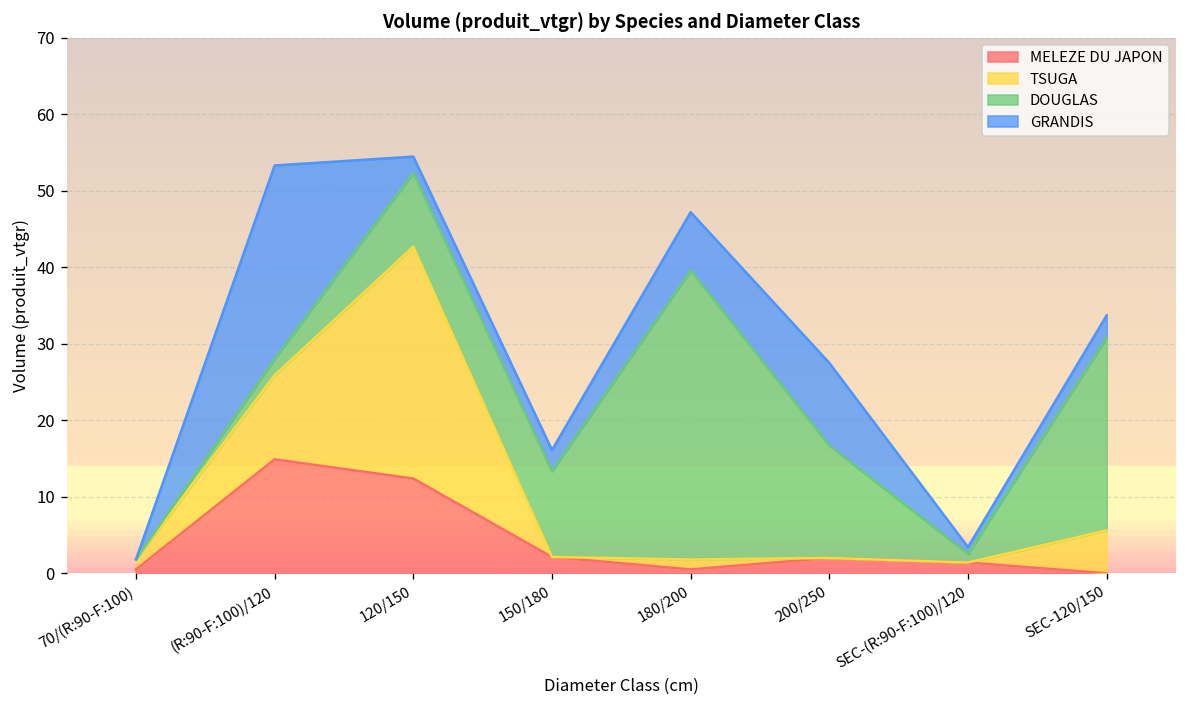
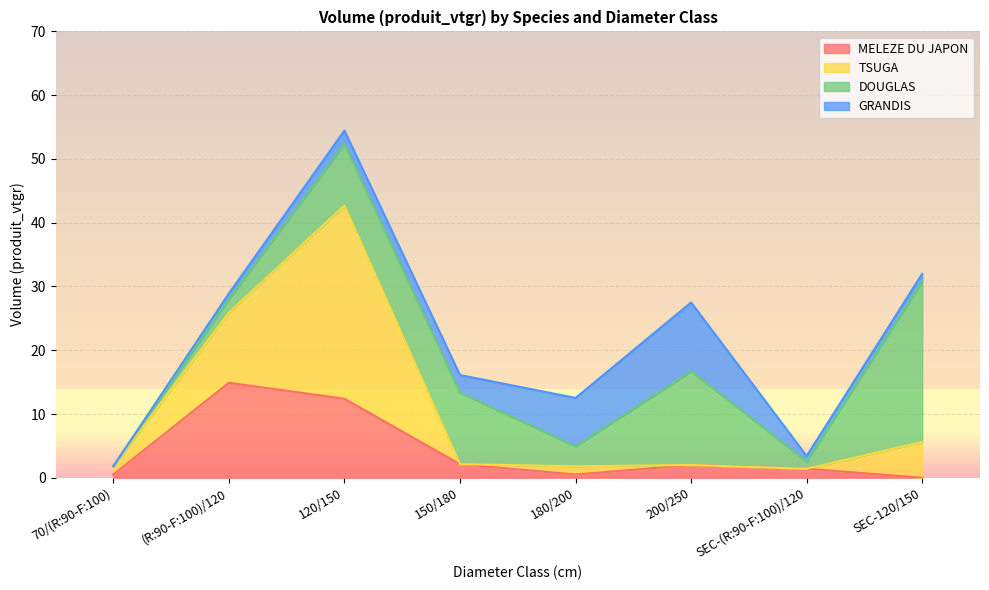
  {
    "MELEZE DU JAPON": {
      "70/(R:90-F:100)": 1,
      "(R:90-F:100)/120": 15,
      "120/150": 12,
      "180/200": 1,
      "SEC-120/150": 0
    },
    "TSUGA": {
      "(R:90-F:100)/120": 11,
      "120/150": 30,
      "180/200": 1,
      "SEC-120/150": 6
    },
    "DOUGLAS": {
      "(R:90-F:100)/120": 2,
      "120/150": 10,
      "150/180": 11,
-     "180/200": 38,
+     "180/200": 3,
      "200/250": 15,
      "SEC-(R:90-F:100)/120": 1,
      "SEC-120/150": 25
    },
    "GRANDIS": {
-     "(R:90-F:100)/120": 25,
+     "(R:90-F:100)/120": 1,
      "120/150": 2,
      "150/180": 3,
      "180/200": 8,
      "200/250": 11,
      "SEC-(R:90-F:100)/120": 1,
-     "SEC-120/150": 3
+     "SEC-120/150": 1
    }
  }
